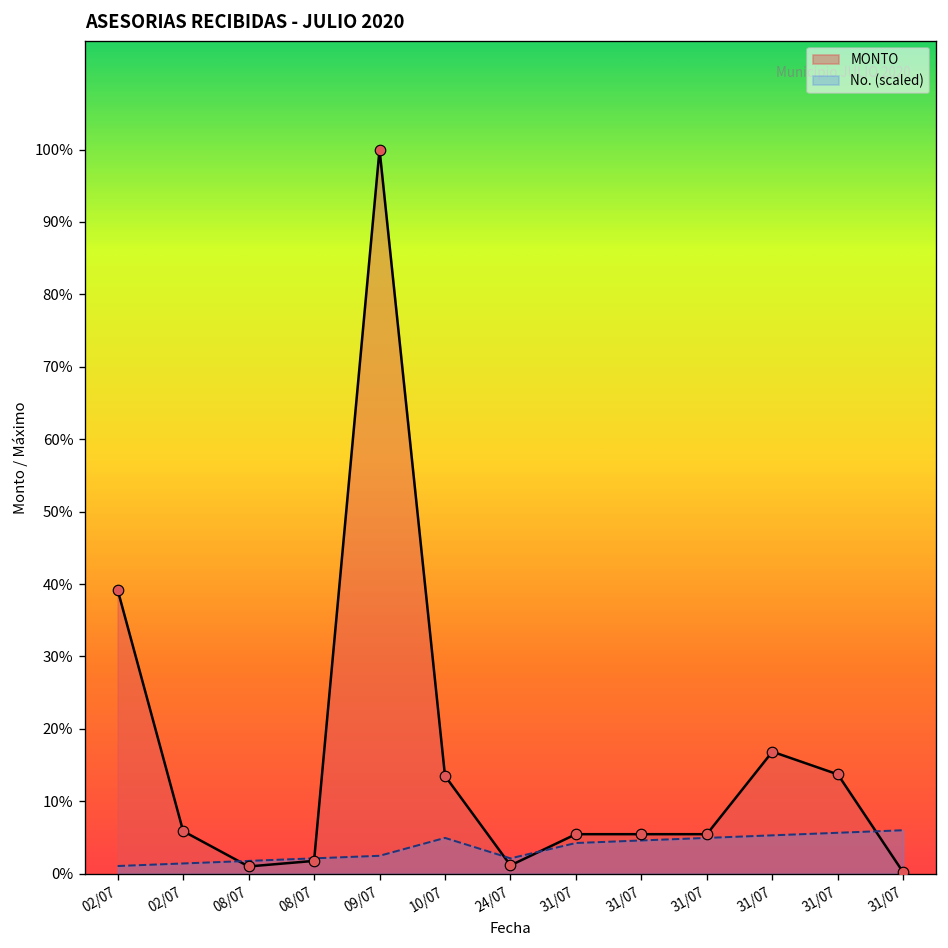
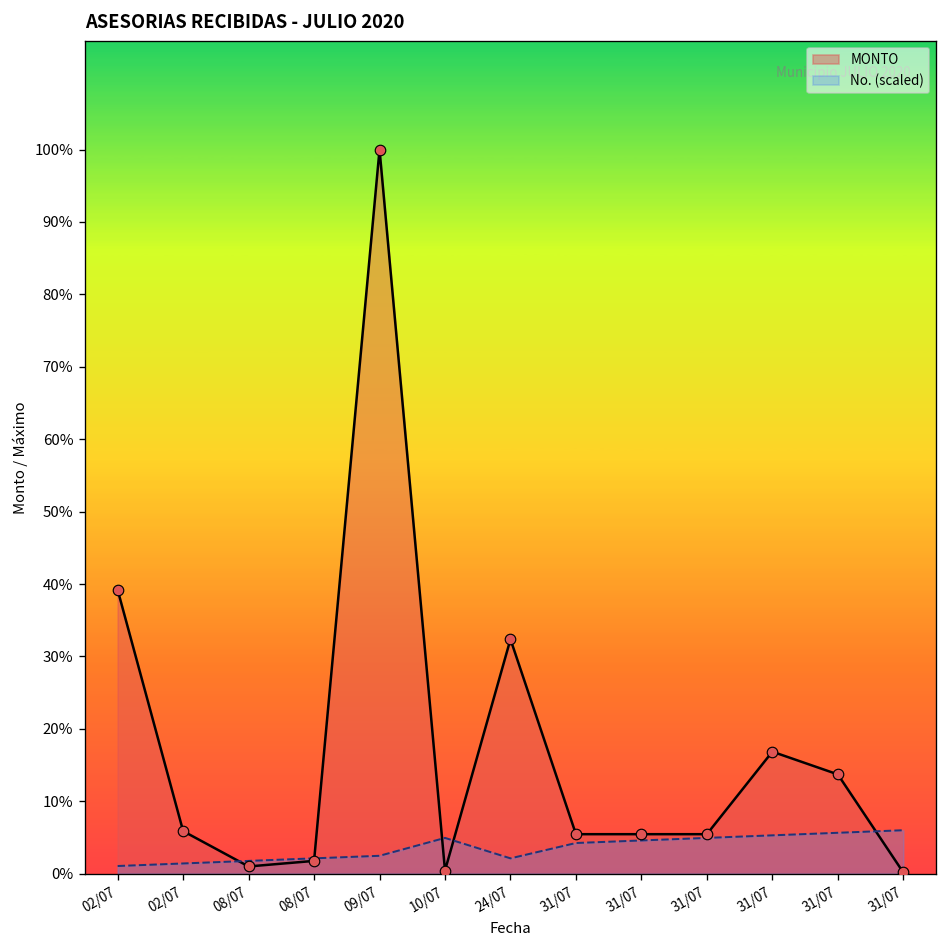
  {
    "MONTO": {
      "09/07": "100%",
-     "10/07": "14%",
-     "24/07": "1%"
+     "10/07": "0%",
+     "24/07": "32%"
    },
    "No. (scaled)": {
      "09/07": "2%",
      "10/07": "5%",
      "24/07": "2%"
    }
  }
